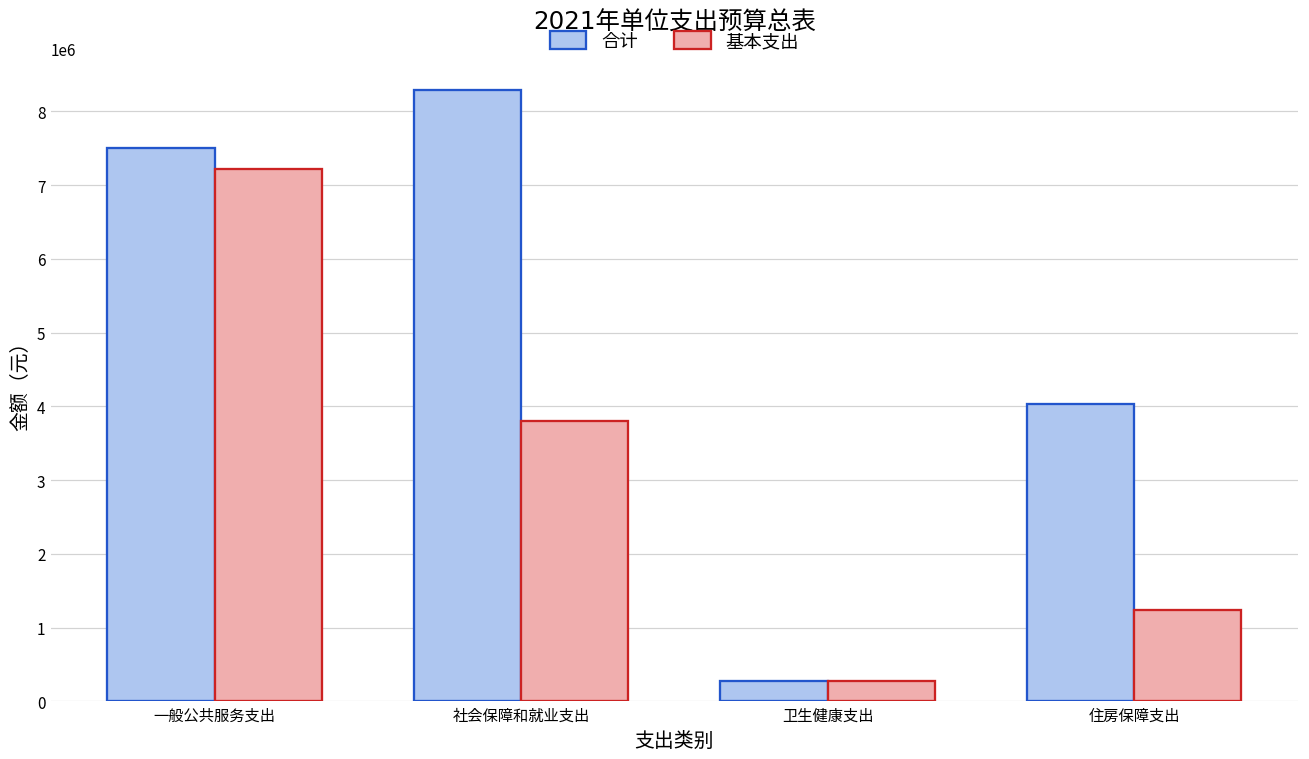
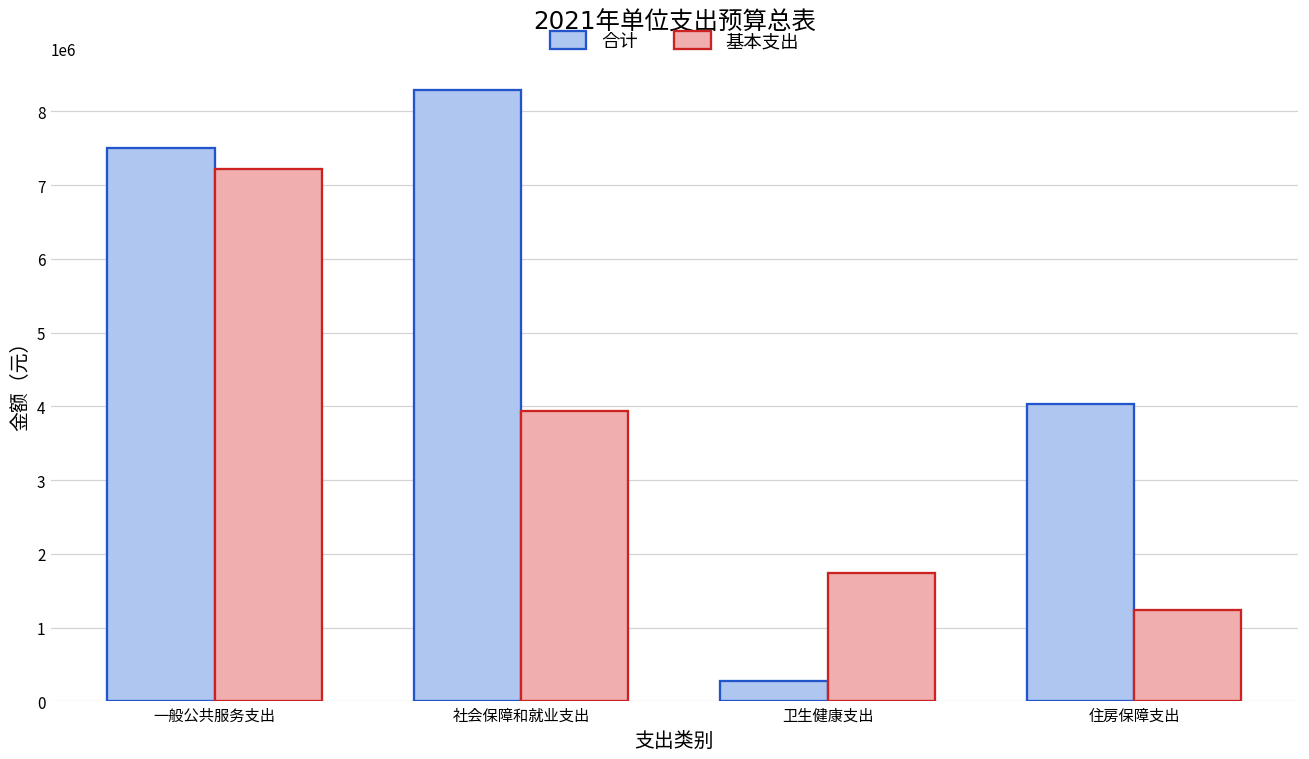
  {
    "合计": {
      "一般公共服务支出": 7500000,
      "社会保障和就业支出": 8300000,
      "卫生健康支出": 300000,
      "住房保障支出": 4000000
    },
    "基本支出": {
      "一般公共服务支出": 7200000,
-     "社会保障和就业支出": 3800000,
-     "卫生健康支出": 300000,
+     "社会保障和就业支出": 3900000,
+     "卫生健康支出": 1700000,
      "住房保障支出": 1200000
    }
  }
